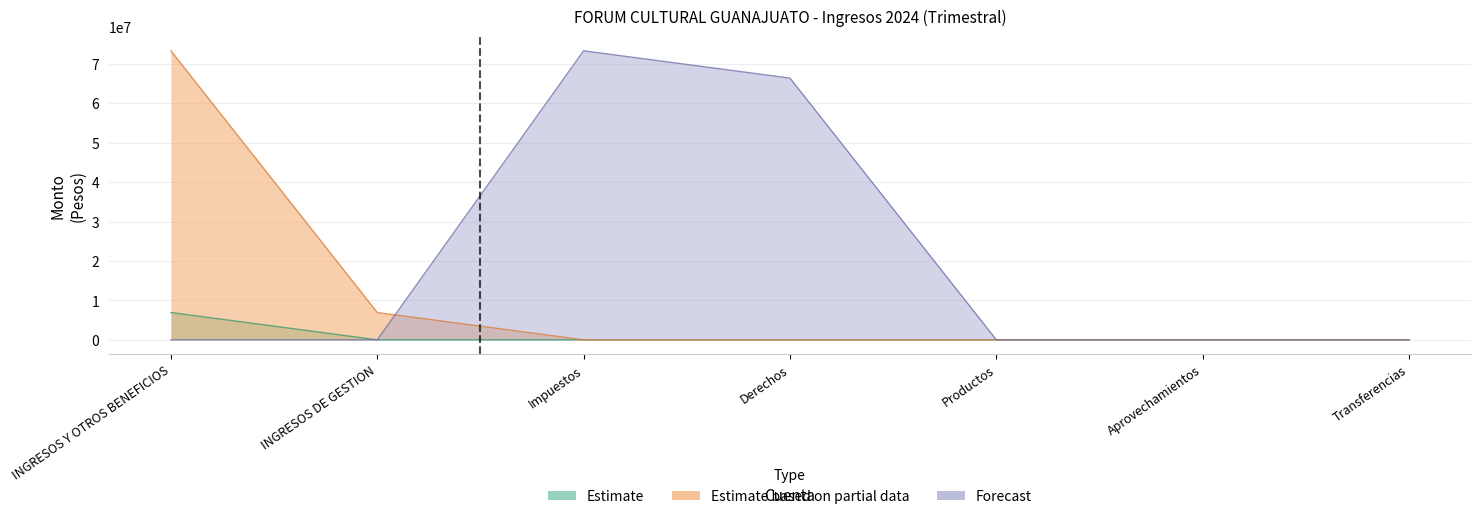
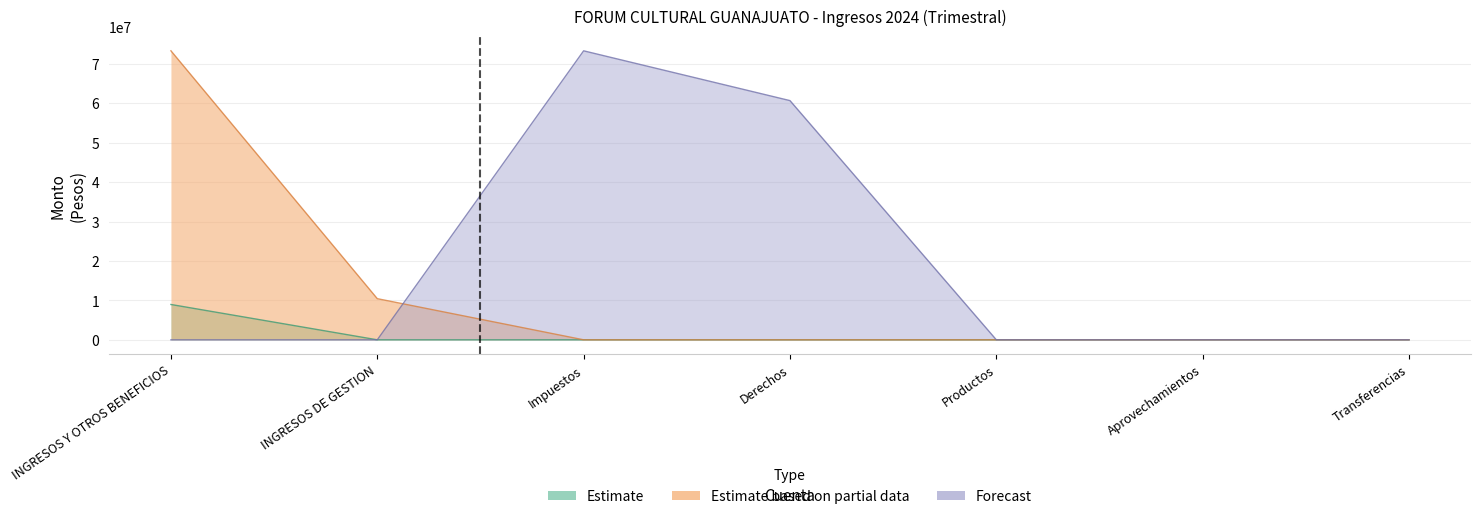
  {
    "Estimate": {
-     "INGRESOS Y OTROS BENEFICIOS": 7000000
+     "INGRESOS Y OTROS BENEFICIOS": 9000000
    },
    "Estimate based on partial data": {
      "INGRESOS Y OTROS BENEFICIOS": 73000000,
-     "INGRESOS DE GESTION": 7000000
+     "INGRESOS DE GESTION": 10000000
    },
    "Forecast": {
      "INGRESOS Y OTROS BENEFICIOS": 0,
      "Impuestos": 73000000,
-     "Derechos": 66000000
+     "Derechos": 61000000
    }
  }
